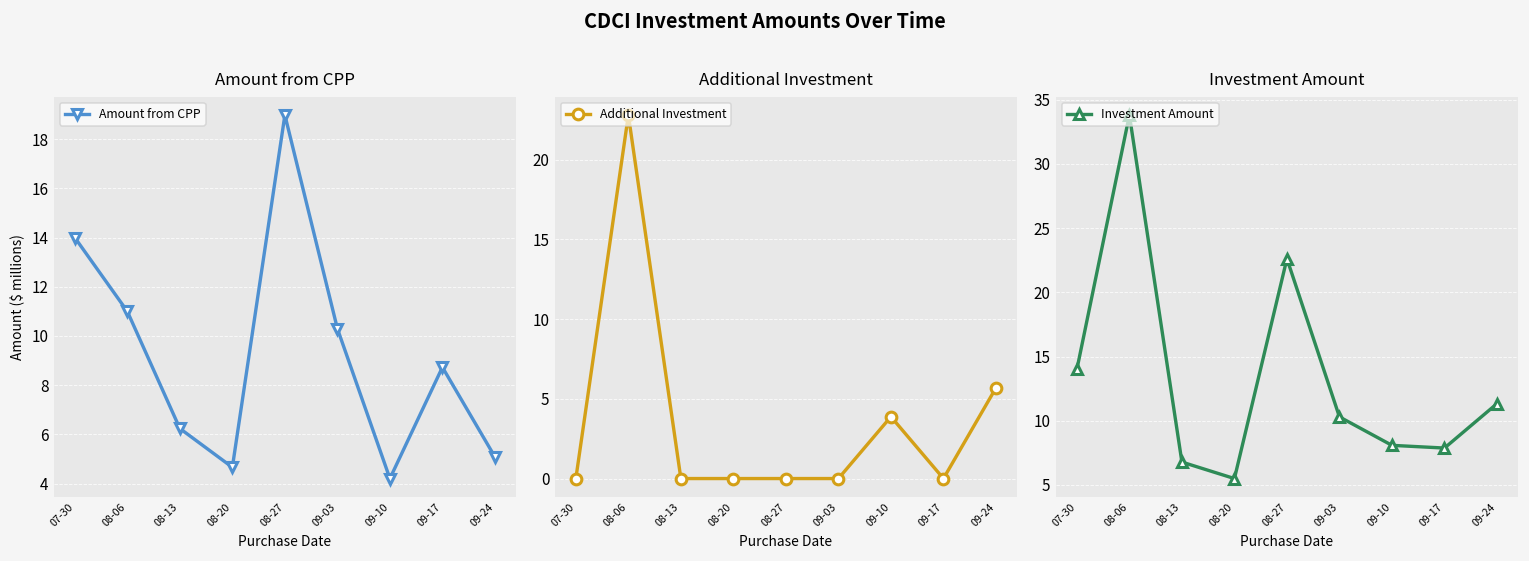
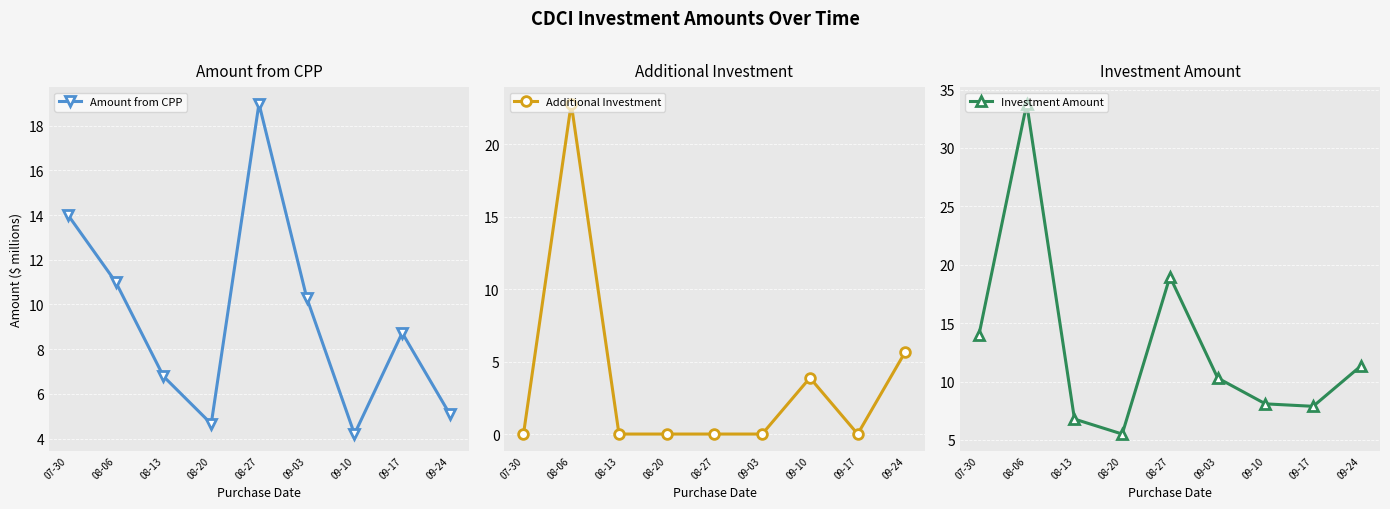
  {
    "Amount from CPP": {
      "07-30": 14.0,
      "08-06": 11.0,
-     "08-13": 6.2,
+     "08-13": 6.8,
      "08-20": 4.7,
      "08-27": 19.0,
      "09-03": 10.3,
      "09-10": 4.2,
      "09-17": 8.7,
      "09-24": 5.1
    },
    "Additional Investment": {
      "07-30": 0.0,
      "08-13": 0.0,
      "08-20": 0.0,
      "08-27": 0.0,
      "09-03": 0.0,
      "09-10": 3.9,
      "09-17": 0.0,
      "09-24": 5.7
    },
    "Investment Amount": {
      "07-30": 14.0,
      "08-13": 6.8,
      "08-20": 5.5,
-     "08-27": 22.6,
+     "08-27": 19.0,
      "09-03": 10.3,
      "09-10": 8.1,
      "09-17": 7.9,
      "09-24": 11.3
    }
  }
